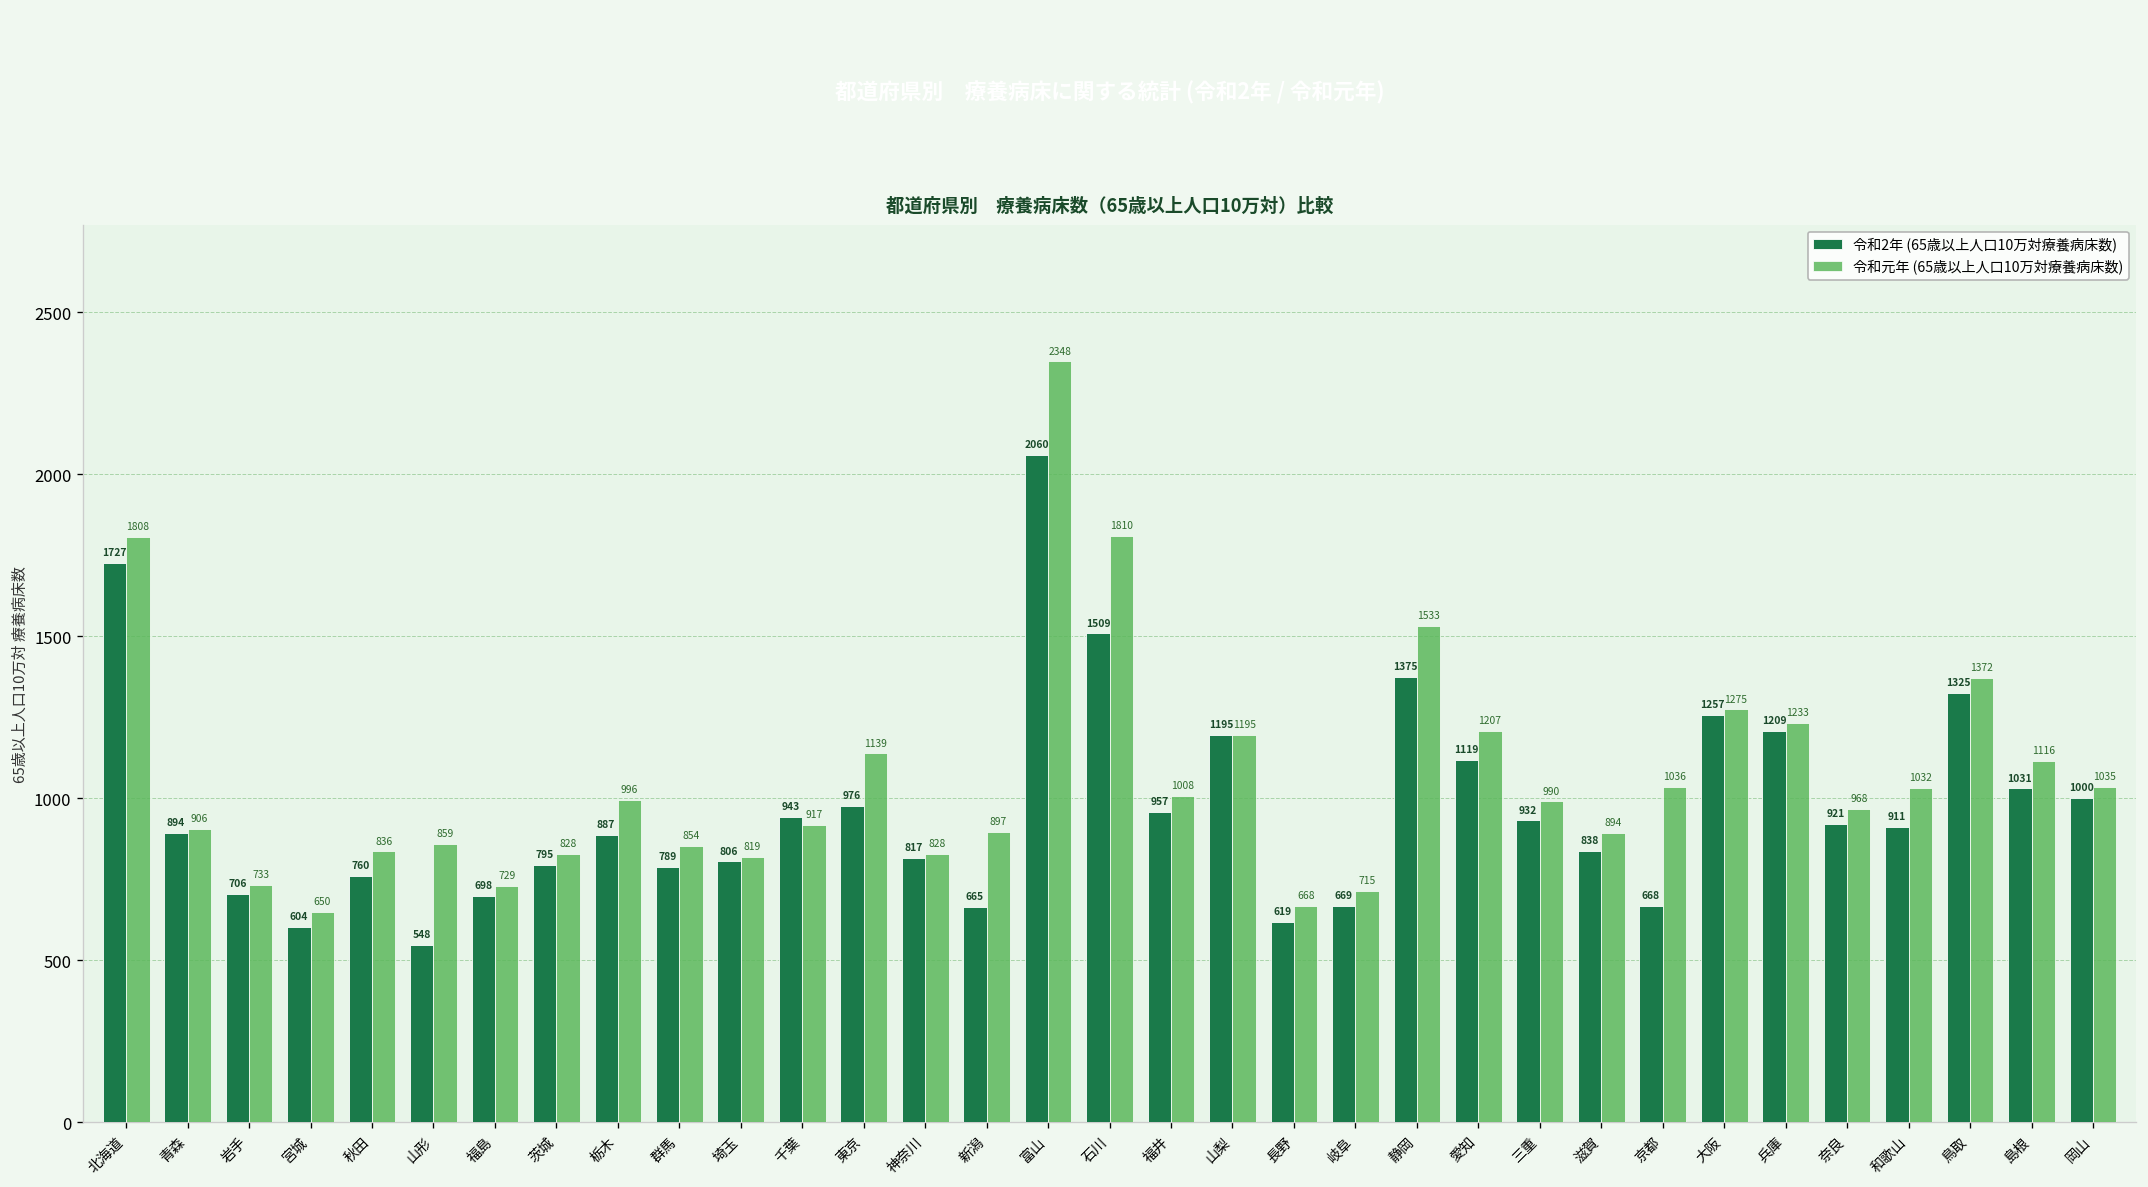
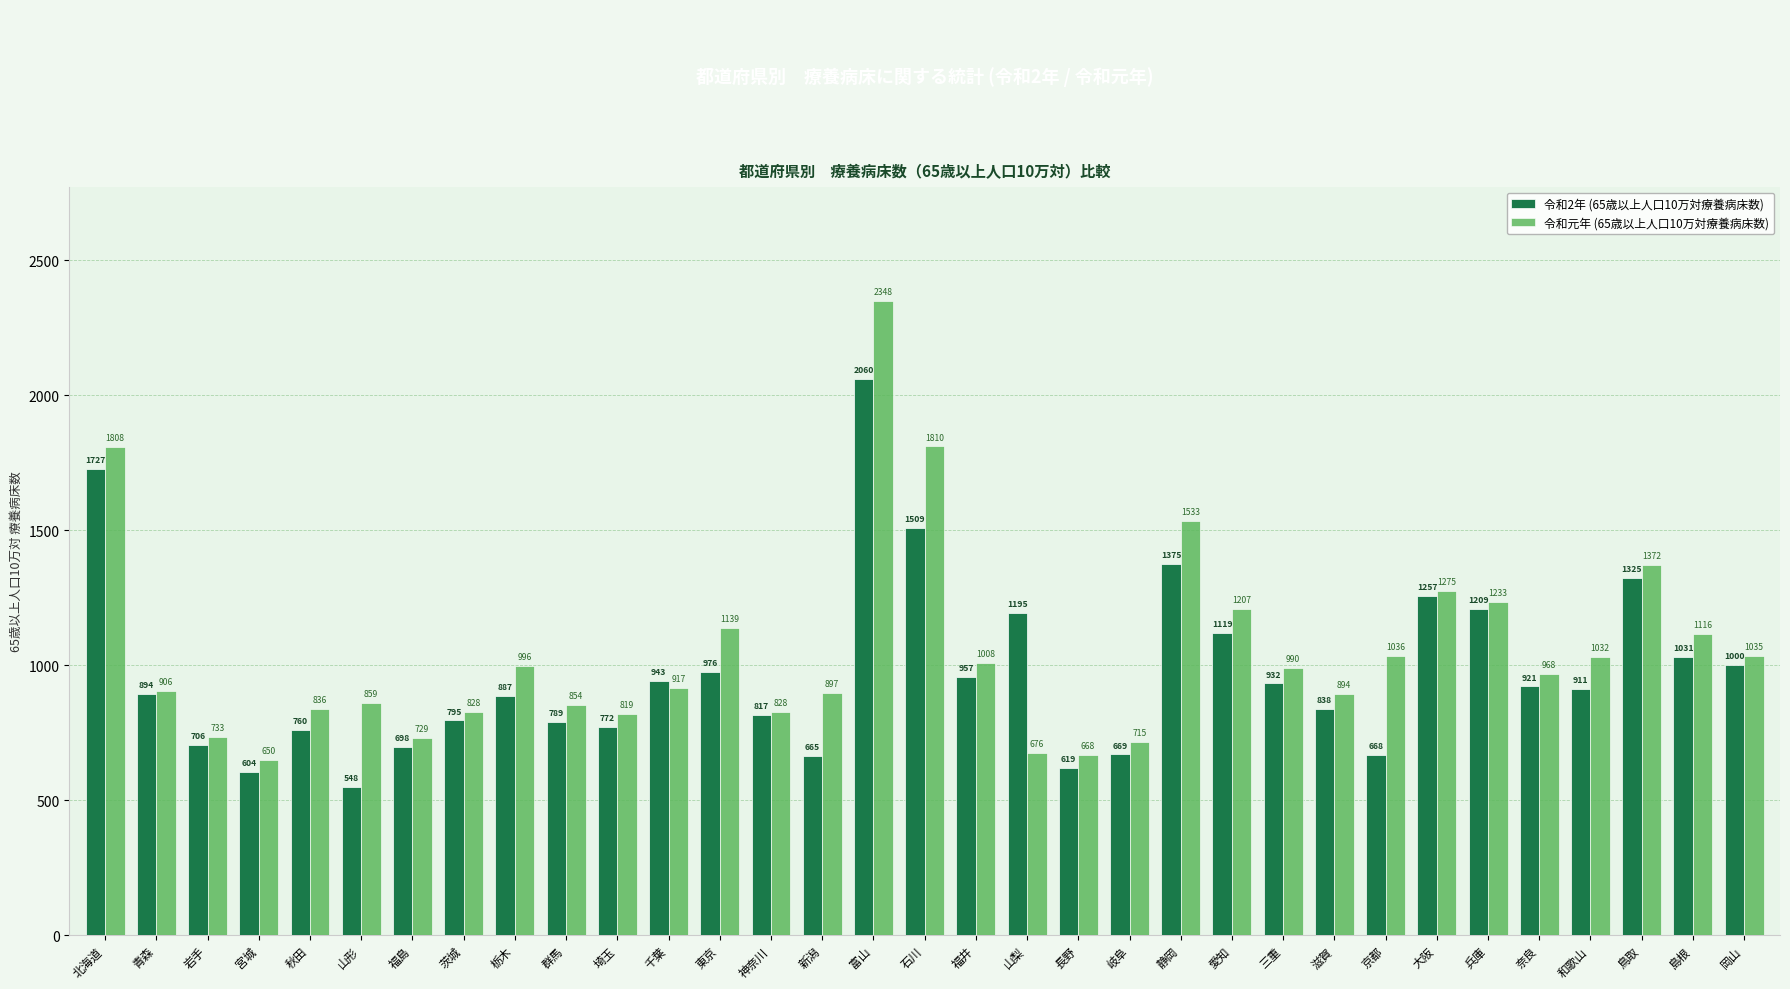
  {
    "令和2年 (65歳以上人口10万対療養病床数)": {
      "北海道": 1727,
      "青森": 894,
      "岩手": 706,
      "宮城": 604,
      "秋田": 760,
      "山形": 548,
      "福島": 698,
      "茨城": 795,
      "栃木": 887,
      "群馬": 789,
-     "埼玉": 806,
+     "埼玉": 772,
      "千葉": 943,
      "東京": 976,
      "神奈川": 817,
      "新潟": 665,
      "富山": 2060,
      "石川": 1509,
      "福井": 957,
      "山梨": 1195,
      "長野": 619,
      "岐阜": 669,
      "静岡": 1375,
      "愛知": 1119,
      "三重": 932,
      "滋賀": 838,
      "京都": 668,
      "大阪": 1257,
      "兵庫": 1209,
      "奈良": 921,
      "和歌山": 911,
      "鳥取": 1325,
      "島根": 1031,
      "岡山": 1000
    },
    "令和元年 (65歳以上人口10万対療養病床数)": {
      "北海道": 1808,
      "青森": 906,
      "岩手": 733,
      "宮城": 650,
      "秋田": 836,
      "山形": 859,
      "福島": 729,
      "茨城": 828,
      "栃木": 996,
      "群馬": 854,
      "埼玉": 819,
      "千葉": 917,
      "東京": 1139,
      "神奈川": 828,
      "新潟": 897,
      "富山": 2348,
      "石川": 1810,
      "福井": 1008,
-     "山梨": 1195,
+     "山梨": 676,
      "長野": 668,
      "岐阜": 715,
      "静岡": 1533,
      "愛知": 1207,
      "三重": 990,
      "滋賀": 894,
      "京都": 1036,
      "大阪": 1275,
      "兵庫": 1233,
      "奈良": 968,
      "和歌山": 1032,
      "鳥取": 1372,
      "島根": 1116,
      "岡山": 1035
    }
  }
